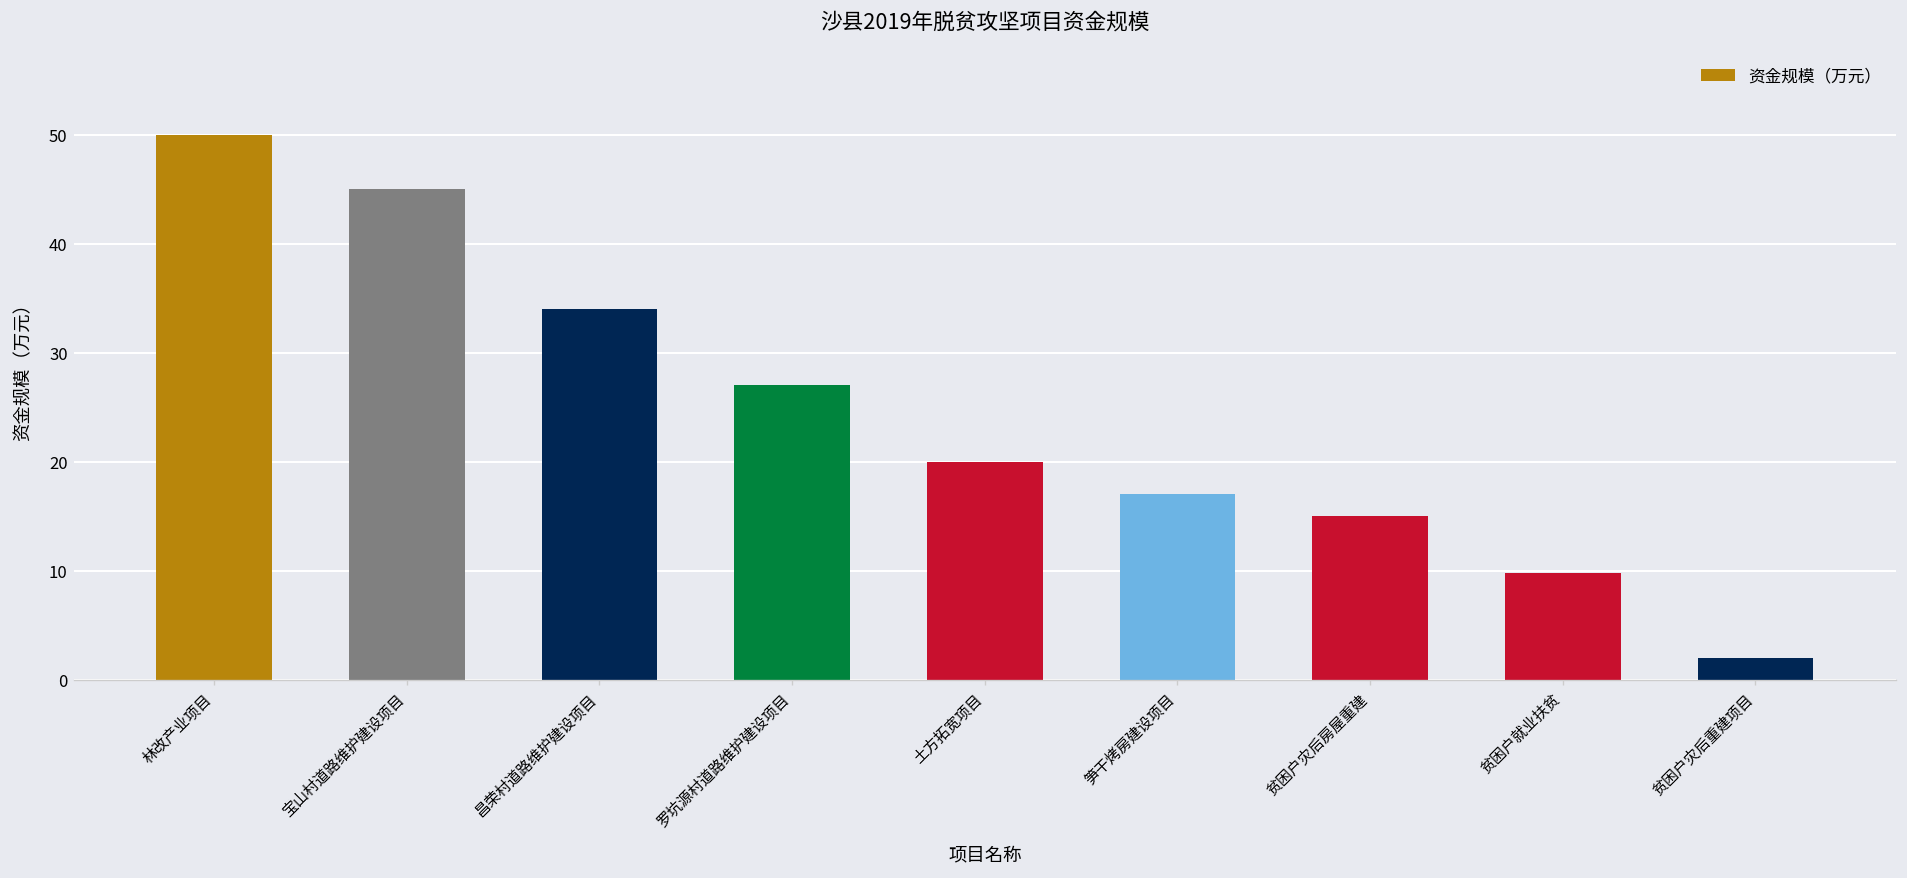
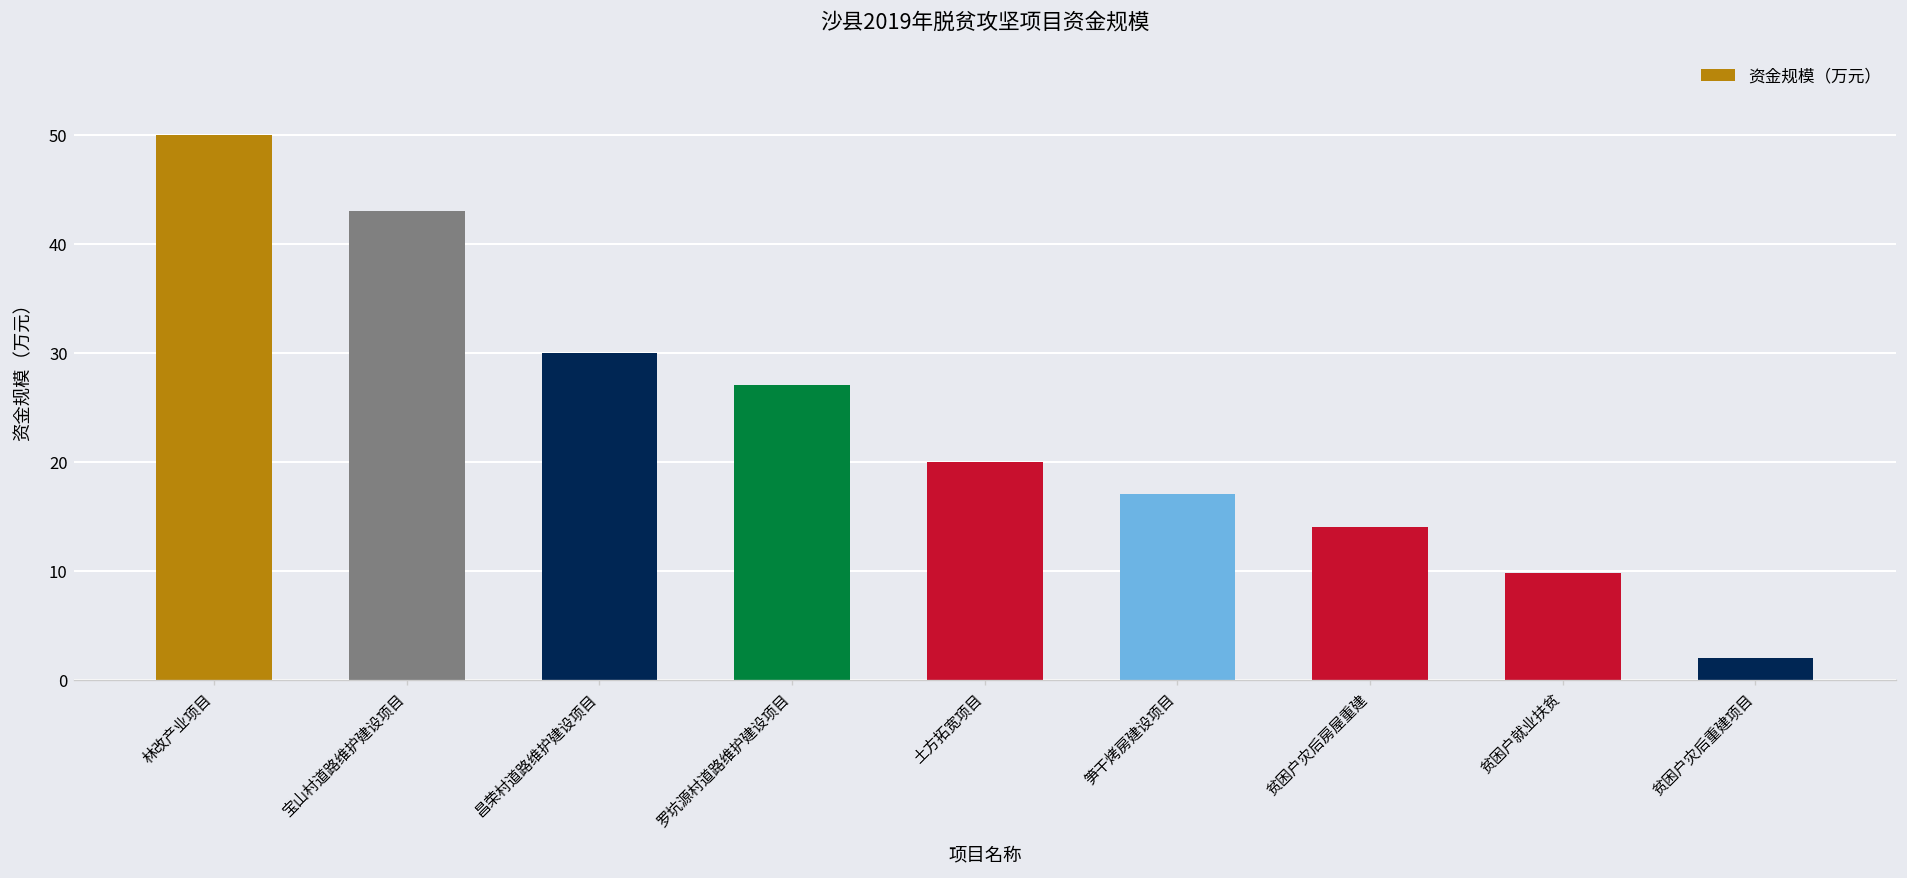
  {
    "林改产业项目": 50,
-   "宝山村道路维护建设项目": 45,
-   "昌荣村道路维护建设项目": 34,
+   "宝山村道路维护建设项目": 43,
+   "昌荣村道路维护建设项目": 30,
    "罗坑源村道路维护建设项目": 27,
    "土方拓宽项目": 20,
    "笋干烤房建设项目": 17,
-   "贫困户灾后房屋重建": 15,
+   "贫困户灾后房屋重建": 14,
    "贫困户就业扶贫": 10,
    "贫困户灾后重建项目": 2
  }
